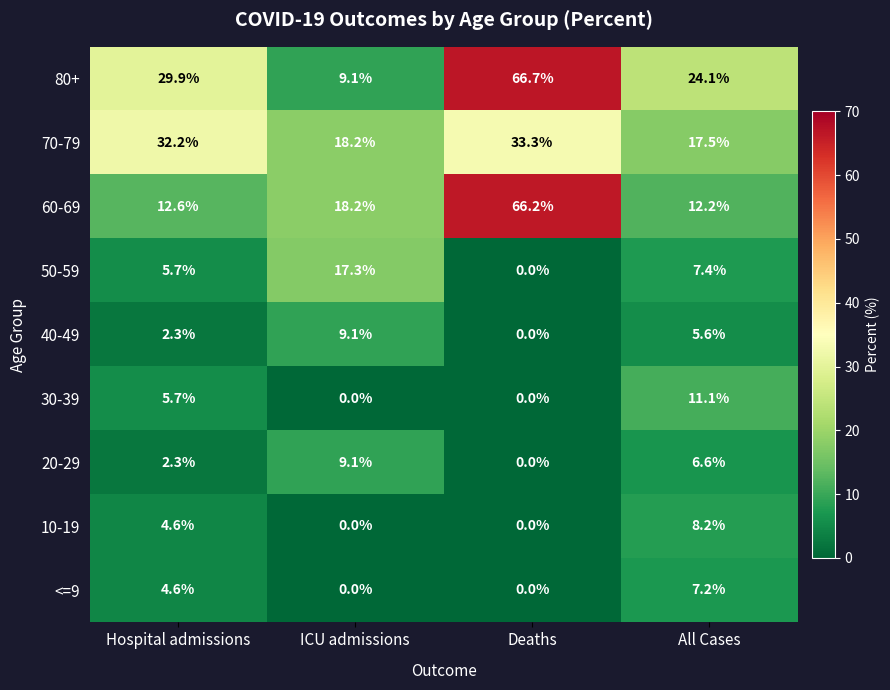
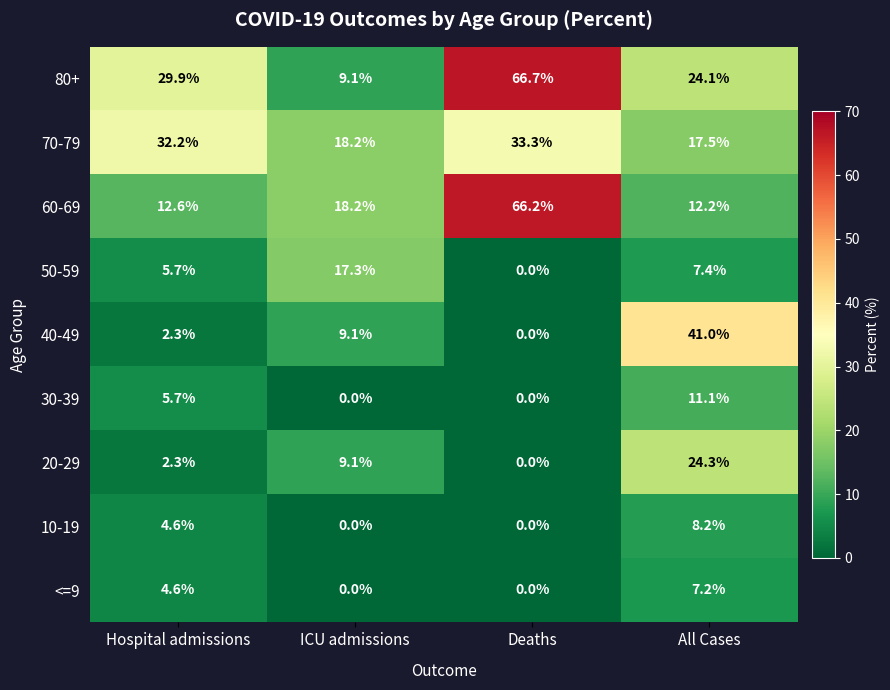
  {
    "80+": {
      "Hospital admissions": "29.9%",
      "ICU admissions": "9.1%",
      "Deaths": "66.7%",
      "All Cases": "24.1%"
    },
    "70-79": {
      "Hospital admissions": "32.2%",
      "ICU admissions": "18.2%",
      "Deaths": "33.3%",
      "All Cases": "17.5%"
    },
    "60-69": {
      "Hospital admissions": "12.6%",
      "ICU admissions": "18.2%",
      "Deaths": "66.2%",
      "All Cases": "12.2%"
    },
    "50-59": {
      "Hospital admissions": "5.7%",
      "ICU admissions": "17.3%",
      "Deaths": "0.0%",
      "All Cases": "7.4%"
    },
    "40-49": {
      "Hospital admissions": "2.3%",
      "ICU admissions": "9.1%",
      "Deaths": "0.0%",
-     "All Cases": "5.6%"
+     "All Cases": "41.0%"
    },
    "30-39": {
      "Hospital admissions": "5.7%",
      "ICU admissions": "0.0%",
      "Deaths": "0.0%",
      "All Cases": "11.1%"
    },
    "20-29": {
      "Hospital admissions": "2.3%",
      "ICU admissions": "9.1%",
      "Deaths": "0.0%",
-     "All Cases": "6.6%"
+     "All Cases": "24.3%"
    },
    "10-19": {
      "Hospital admissions": "4.6%",
      "ICU admissions": "0.0%",
      "Deaths": "0.0%",
      "All Cases": "8.2%"
    },
    "<=9": {
      "Hospital admissions": "4.6%",
      "ICU admissions": "0.0%",
      "Deaths": "0.0%",
      "All Cases": "7.2%"
    }
  }
